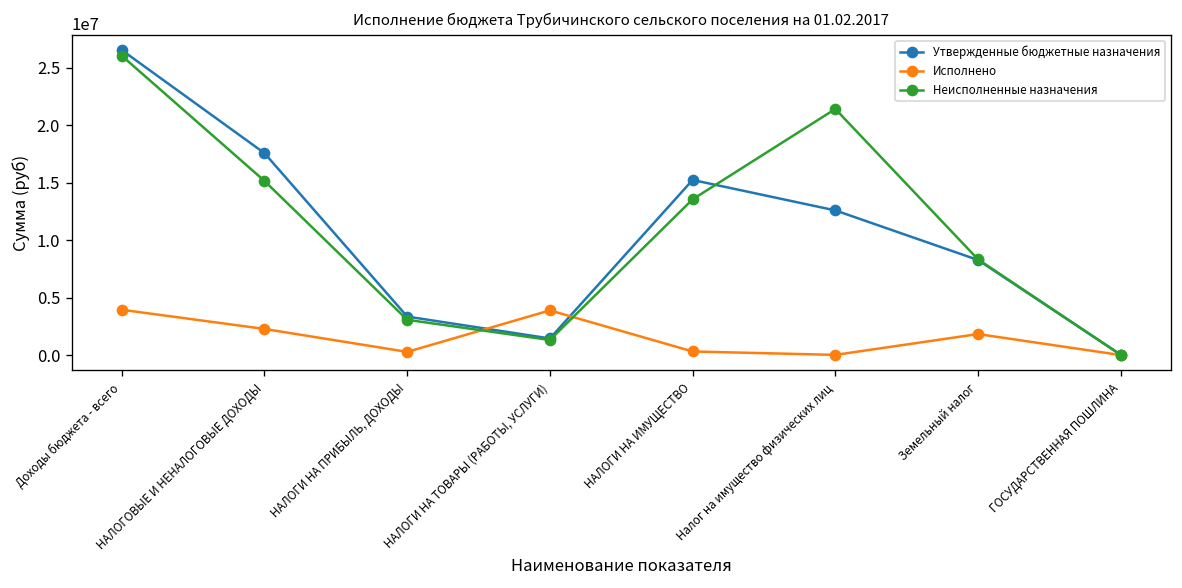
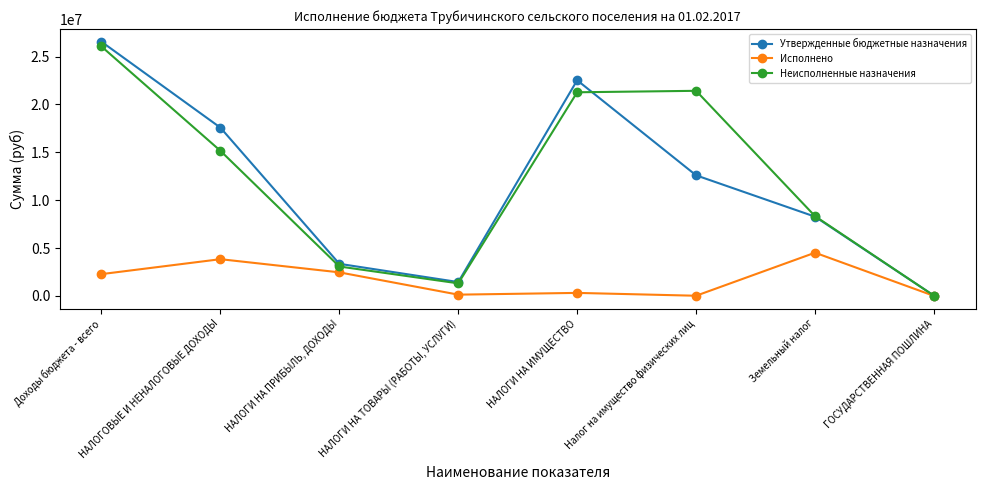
  {
    "Утвержденные бюджетные назначения": {
      "Доходы бюджета - всего": 27000000,
      "НАЛОГОВЫЕ И НЕНАЛОГОВЫЕ ДОХОДЫ": 18000000,
      "НАЛОГИ НА ПРИБЫЛЬ, ДОХОДЫ": 3000000,
-     "НАЛОГИ НА ИМУЩЕСТВО": 15000000,
+     "НАЛОГИ НА ИМУЩЕСТВО": 23000000,
      "Налог на имущество физических лиц": 13000000
    },
    "Исполнено": {
-     "Доходы бюджета - всего": 4000000,
-     "НАЛОГОВЫЕ И НЕНАЛОГОВЫЕ ДОХОДЫ": 2000000,
-     "НАЛОГИ НА ПРИБЫЛЬ, ДОХОДЫ": 0,
-     "НАЛОГИ НА ТОВАРЫ (РАБОТЫ, УСЛУГИ)": 4000000,
+     "Доходы бюджета - всего": 2000000,
+     "НАЛОГОВЫЕ И НЕНАЛОГОВЫЕ ДОХОДЫ": 4000000,
+     "НАЛОГИ НА ПРИБЫЛЬ, ДОХОДЫ": 2000000,
+     "НАЛОГИ НА ТОВАРЫ (РАБОТЫ, УСЛУГИ)": 0,
      "НАЛОГИ НА ИМУЩЕСТВО": 0,
      "Налог на имущество физических лиц": 0,
-     "Земельный налог": 2000000
+     "Земельный налог": 5000000
    },
    "Неисполненные назначения": {
      "Доходы бюджета - всего": 26000000,
      "НАЛОГОВЫЕ И НЕНАЛОГОВЫЕ ДОХОДЫ": 15000000,
      "НАЛОГИ НА ПРИБЫЛЬ, ДОХОДЫ": 3000000,
-     "НАЛОГИ НА ИМУЩЕСТВО": 14000000,
+     "НАЛОГИ НА ИМУЩЕСТВО": 21000000,
      "Налог на имущество физических лиц": 21000000
    }
  }
